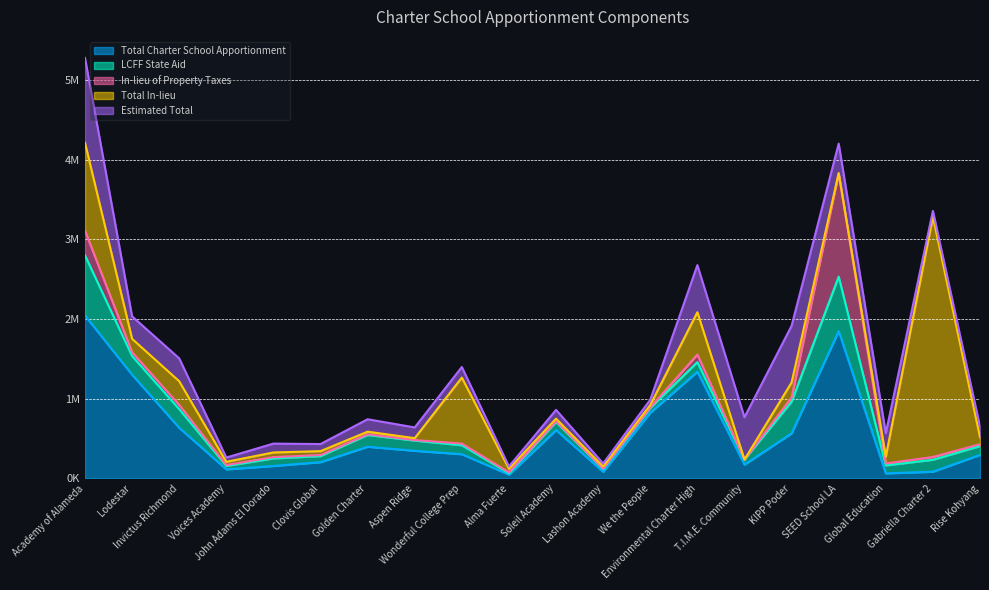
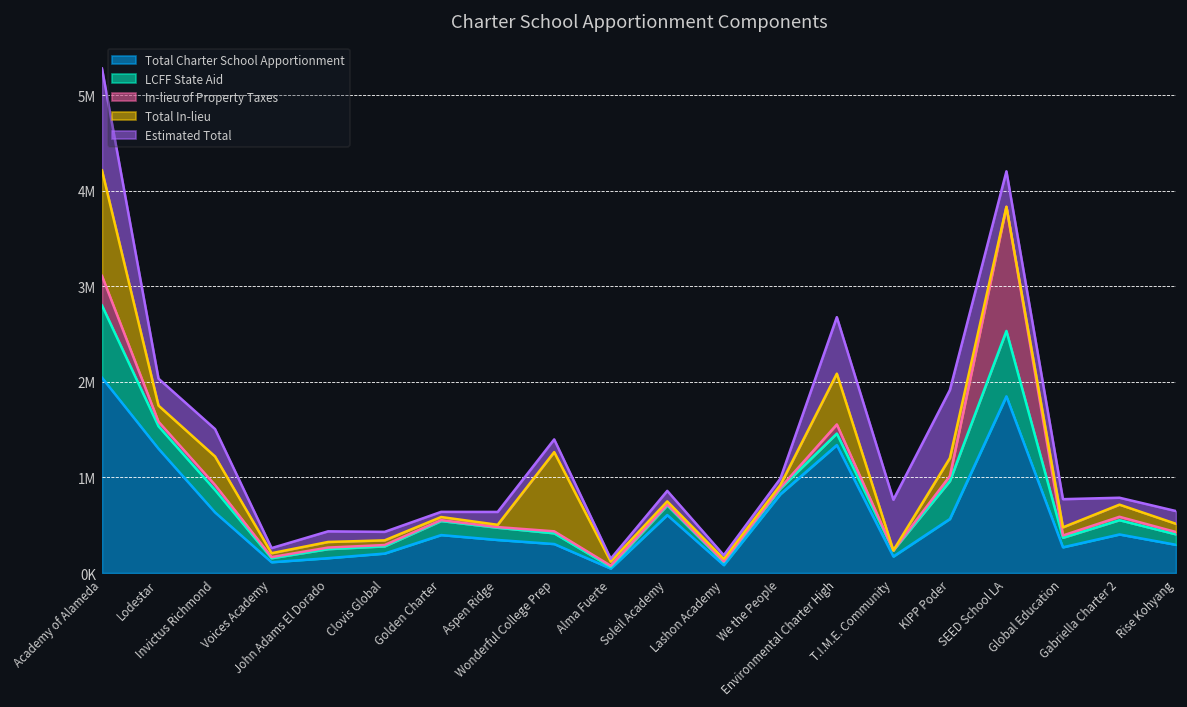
  {
    "Total Charter School Apportionment": {
      "Academy of Alameda": 2000000,
      "Lodestar": 1300000,
      "Invictus Richmond": 600000,
      "Voices Academy": 100000,
      "John Adams El Dorado": 200000,
      "Clovis Global": 200000,
      "Golden Charter": 400000,
      "Aspen Ridge": 300000,
      "Wonderful College Prep": 300000,
      "Soleil Academy": 600000,
      "We the People": 800000,
      "Environmental Charter High": 1300000,
      "T.I.M.E. Community": 200000,
      "KIPP Poder": 600000,
      "SEED School LA": 1800000,
-     "Global Education": 100000,
-     "Gabriella Charter 2": 100000,
+     "Global Education": 300000,
+     "Gabriella Charter 2": 400000,
      "Rise Kohyang": 300000
    },
    "LCFF State Aid": {
      "Academy of Alameda": 800000,
      "Lodestar": 200000,
      "Invictus Richmond": 200000,
      "Environmental Charter High": 100000,
      "KIPP Poder": 400000,
      "SEED School LA": 700000,
      "Gabriella Charter 2": 100000
    },
    "In-lieu of Property Taxes": {
      "Academy of Alameda": 300000,
      "Lodestar": 0,
      "Invictus Richmond": 100000,
      "Environmental Charter High": 100000,
      "KIPP Poder": 100000,
      "Gabriella Charter 2": 0
    },
    "Total In-lieu": {
      "Academy of Alameda": 1100000,
      "Lodestar": 200000,
      "Invictus Richmond": 300000,
      "Voices Academy": 0,
      "John Adams El Dorado": 100000,
      "Clovis Global": 0,
      "Golden Charter": 0,
      "Wonderful College Prep": 800000,
      "Soleil Academy": 0,
      "Environmental Charter High": 500000,
      "KIPP Poder": 200000,
      "Global Education": 100000,
-     "Gabriella Charter 2": 3000000,
+     "Gabriella Charter 2": 100000,
      "Rise Kohyang": 100000
    },
    "Estimated Total": {
      "Academy of Alameda": 1100000,
      "Lodestar": 300000,
      "Invictus Richmond": 300000,
      "Voices Academy": 100000,
      "John Adams El Dorado": 100000,
      "Clovis Global": 100000,
-     "Golden Charter": 200000,
+     "Golden Charter": 100000,
      "Aspen Ridge": 100000,
      "Wonderful College Prep": 100000,
      "Soleil Academy": 100000,
      "Lashon Academy": 0,
      "We the People": 100000,
      "Environmental Charter High": 600000,
      "T.I.M.E. Community": 500000,
      "KIPP Poder": 700000,
      "SEED School LA": 400000,
      "Global Education": 300000,
      "Gabriella Charter 2": 100000,
      "Rise Kohyang": 100000
    }
  }
